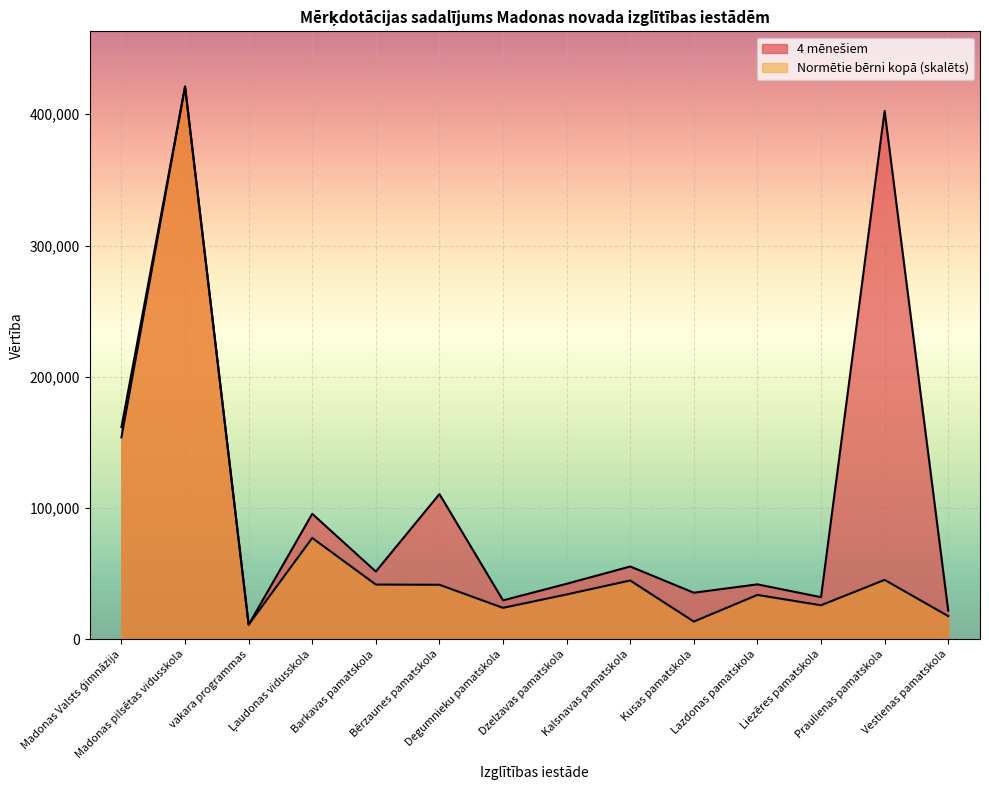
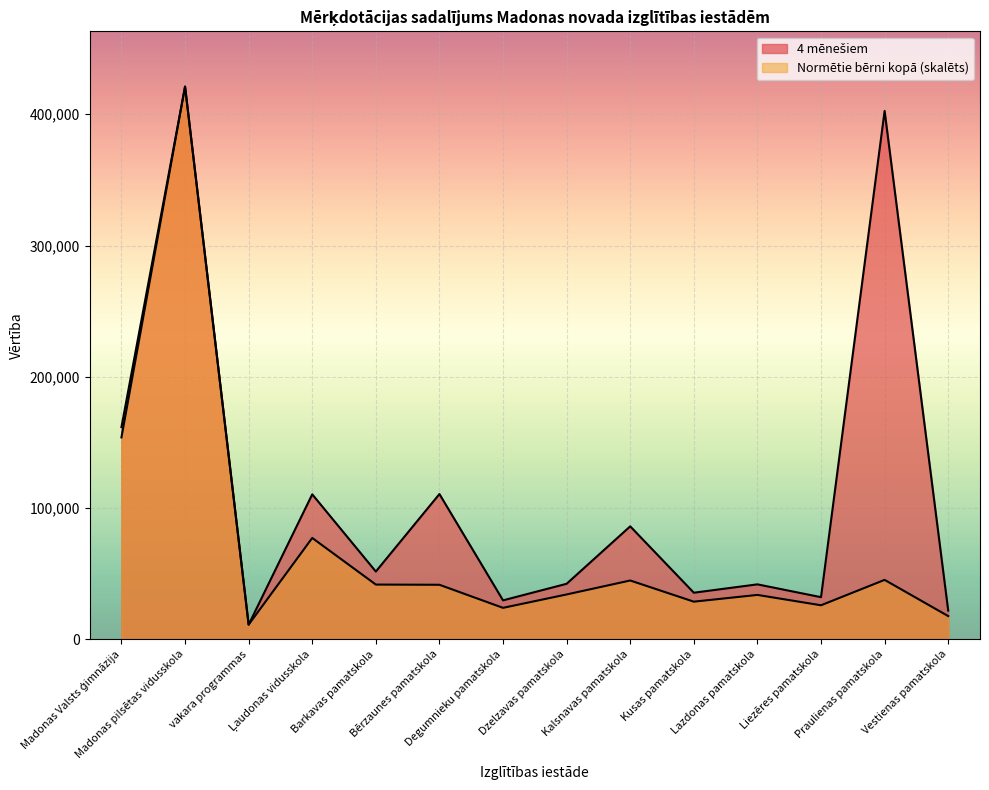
  {
    "4 mēnešiem": {
      "Madonas Valsts ģimnāzija": "162,000",
-     "Ļaudonas vidusskola": "96,000",
+     "Ļaudonas vidusskola": "110,000",
      "Barkavas pamatskola": "52,000",
      "Bērzaunes pamatskola": "111,000",
      "Degumnieku pamatskola": "30,000",
      "Dzelzavas pamatskola": "42,000",
-     "Kalsnavas pamatskola": "55,000",
+     "Kalsnavas pamatskola": "86,000",
      "Kusas pamatskola": "35,000",
      "Lazdonas pamatskola": "42,000",
      "Liezēres pamatskola": "32,000",
      "Praulienas pamatskola": "403,000",
      "Vestienas pamatskola": "22,000"
    },
    "Normētie bērni kopā (skalēts)": {
      "Madonas Valsts ģimnāzija": "154,000",
      "Ļaudonas vidusskola": "77,000",
      "Barkavas pamatskola": "42,000",
      "Bērzaunes pamatskola": "42,000",
      "Degumnieku pamatskola": "24,000",
      "Dzelzavas pamatskola": "34,000",
      "Kalsnavas pamatskola": "45,000",
-     "Kusas pamatskola": "13,000",
+     "Kusas pamatskola": "29,000",
      "Lazdonas pamatskola": "34,000",
      "Liezēres pamatskola": "26,000",
      "Praulienas pamatskola": "45,000",
      "Vestienas pamatskola": "18,000"
    }
  }
